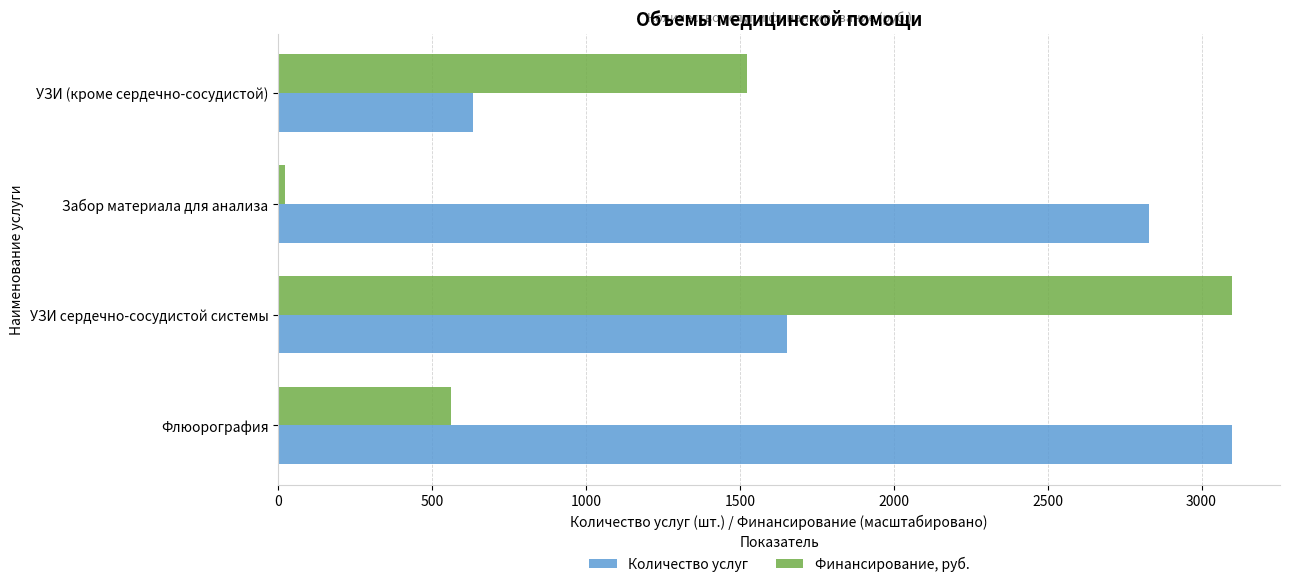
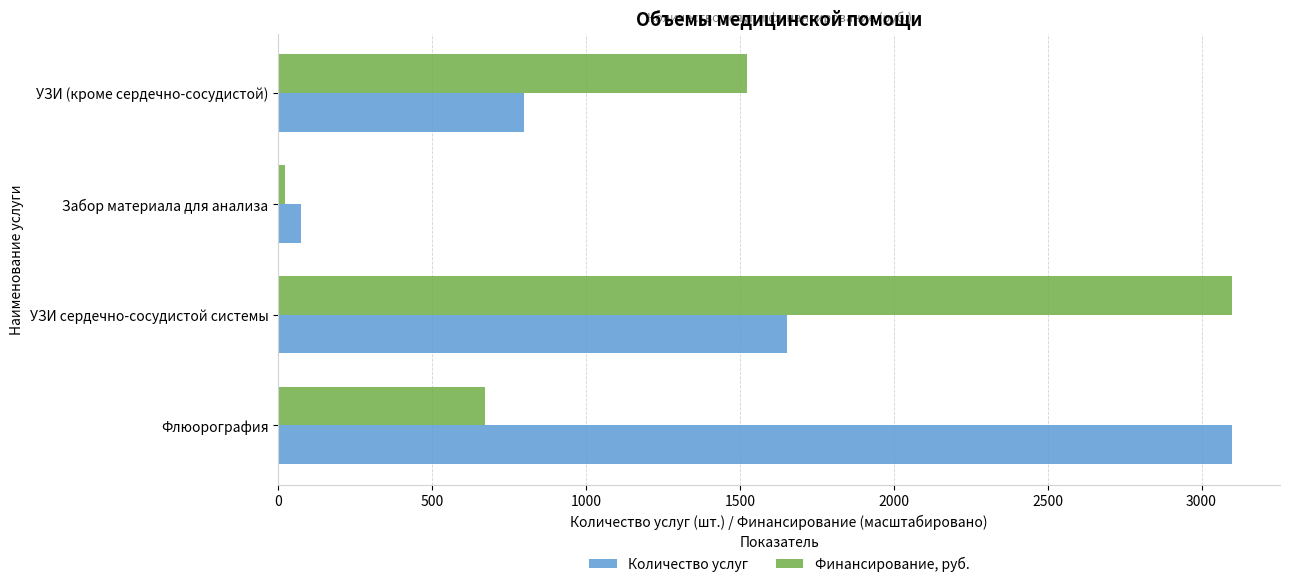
  {
    "Количество услуг": {
-     "УЗИ (кроме сердечно-сосудистой)": 630,
-     "Забор материала для анализа": 2830,
+     "УЗИ (кроме сердечно-сосудистой)": 800,
+     "Забор материала для анализа": 80,
      "УЗИ сердечно-сосудистой системы": 1650,
      "Флюорография": 3100
    },
    "Финансирование, руб.": {
      "УЗИ (кроме сердечно-сосудистой)": 1520,
      "Забор материала для анализа": 20,
      "УЗИ сердечно-сосудистой системы": 3100,
-     "Флюорография": 560
+     "Флюорография": 670
    }
  }
